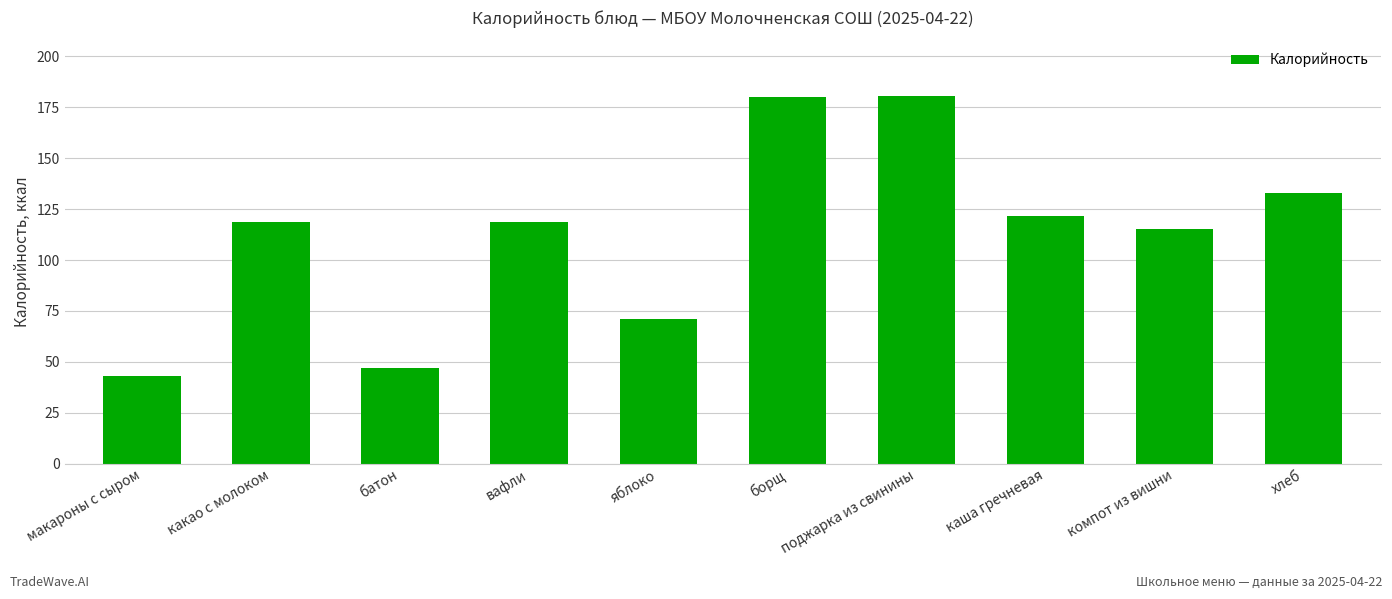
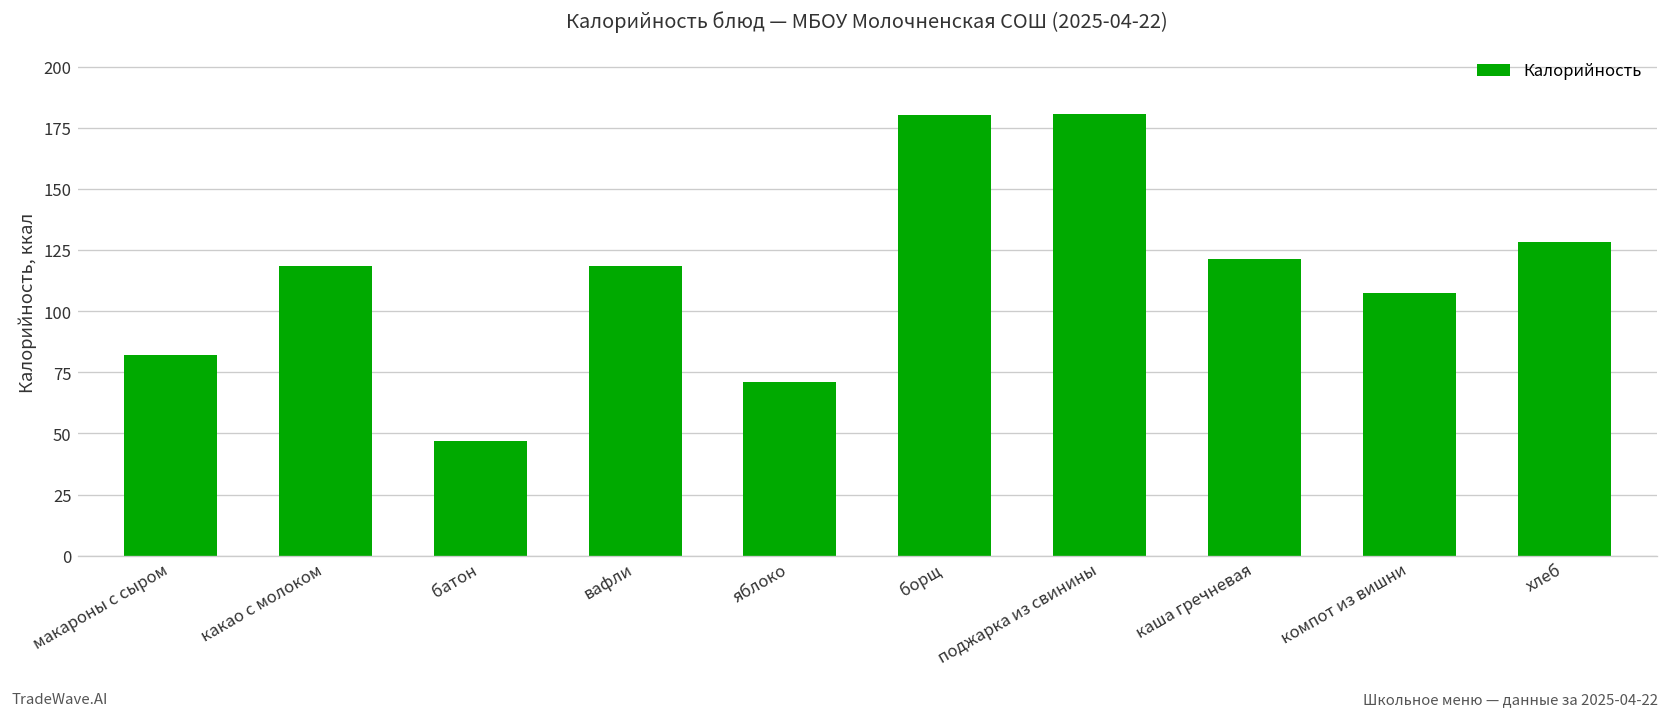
  {
-   "макароны с сыром": 43,
+   "макароны с сыром": 82,
    "какао с молоком": 119,
    "батон": 47,
    "вафли": 119,
    "яблоко": 71,
    "борщ": 180,
    "поджарка из свинины": 181,
    "каша гречневая": 122,
-   "компот из вишни": 115,
-   "хлеб": 133
+   "компот из вишни": 107,
+   "хлеб": 128
  }
